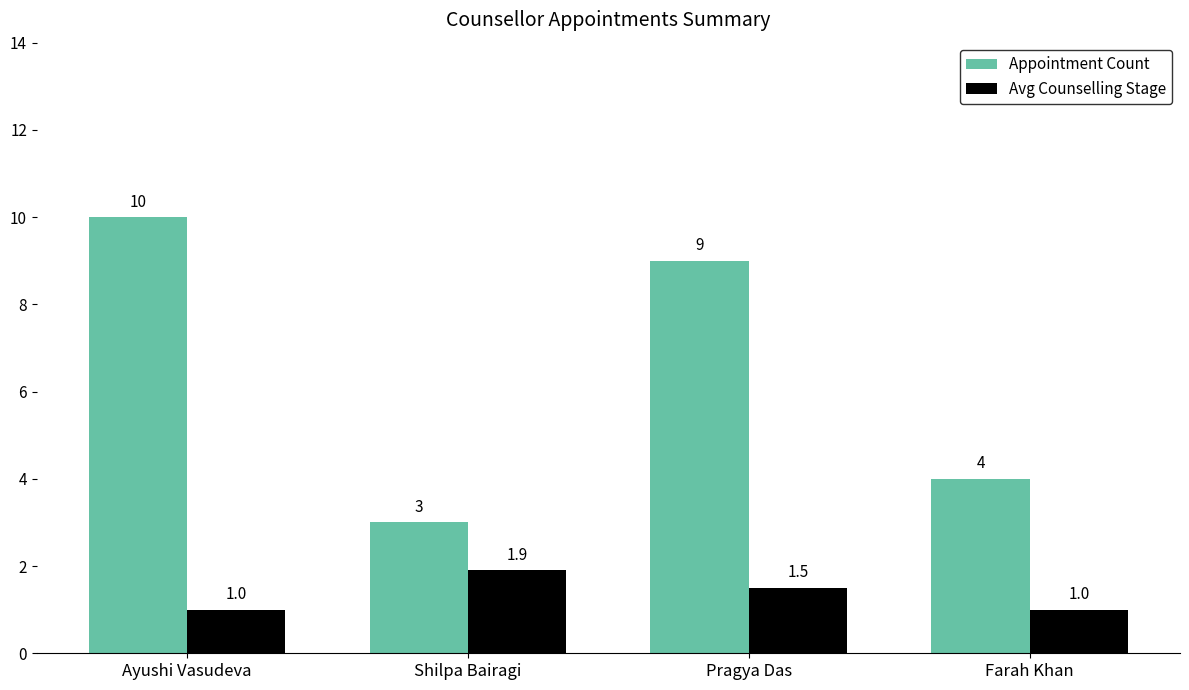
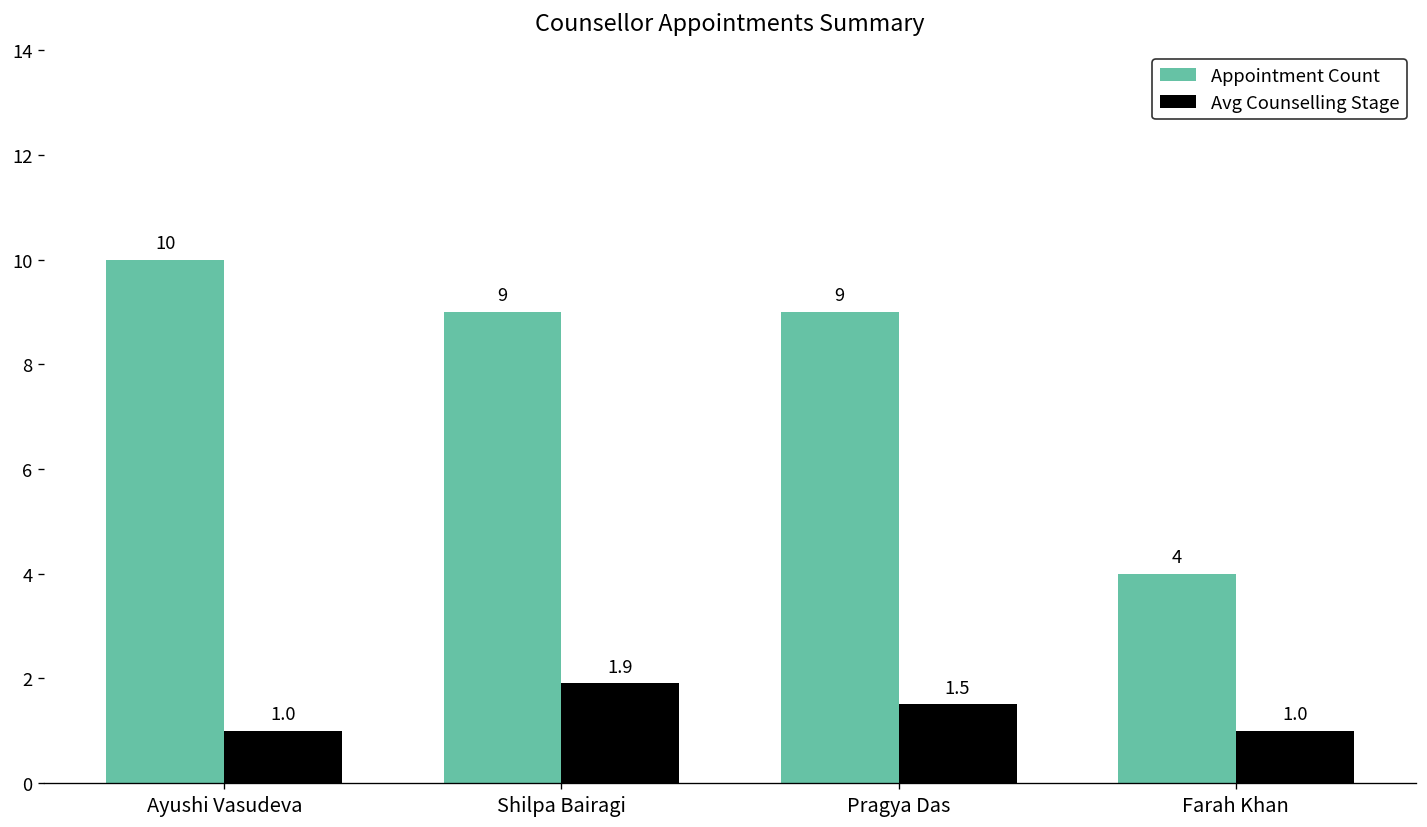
  {
    "Appointment Count": {
      "Ayushi Vasudeva": 10,
-     "Shilpa Bairagi": 3,
+     "Shilpa Bairagi": 9,
      "Pragya Das": 9,
      "Farah Khan": 4
    },
    "Avg Counselling Stage": {
      "Ayushi Vasudeva": 1.0,
      "Shilpa Bairagi": 1.9,
      "Pragya Das": 1.5,
      "Farah Khan": 1.0
    }
  }
